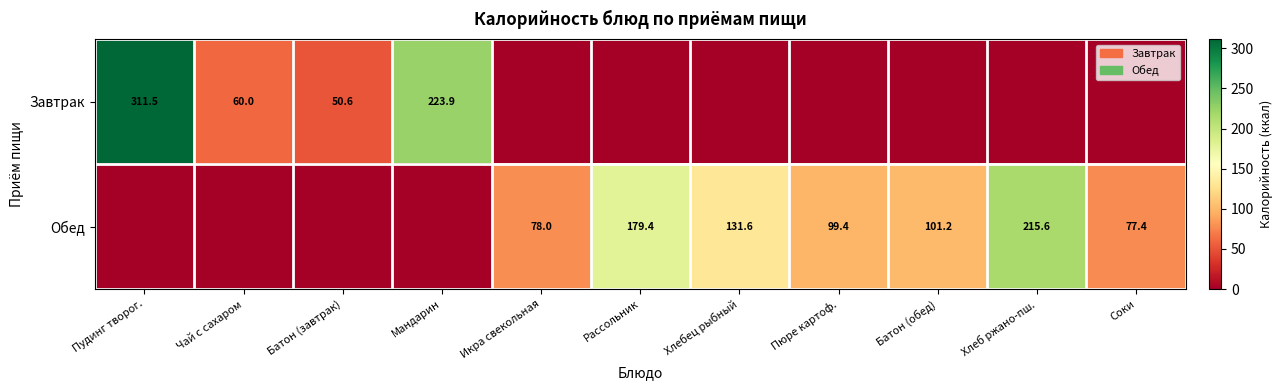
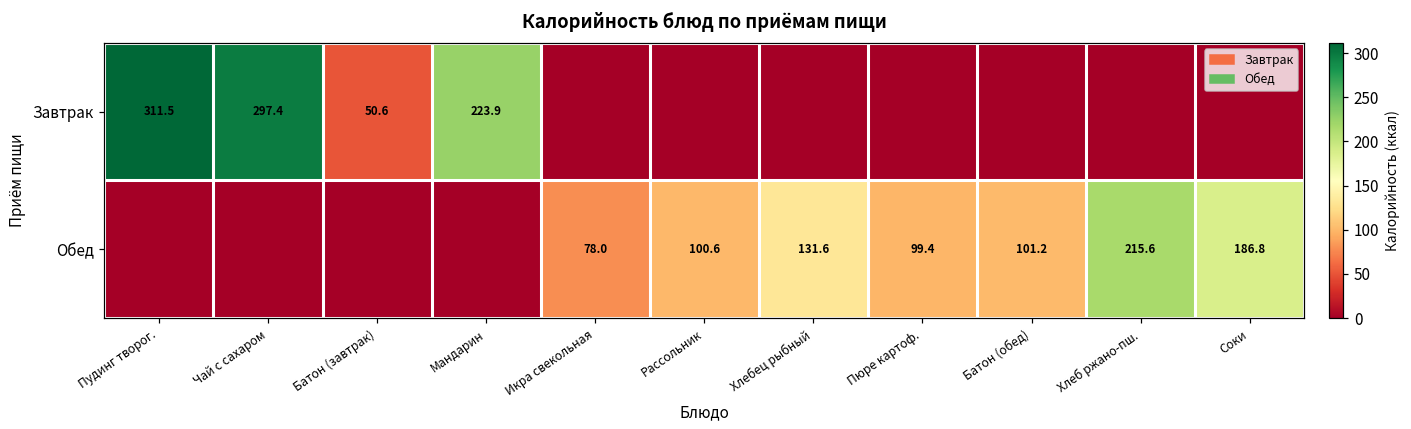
  {
    "Завтрак": {
      "Пудинг творог.": 311.5,
-     "Чай с сахаром": 60.0,
+     "Чай с сахаром": 297.4,
      "Батон (завтрак)": 50.6,
      "Мандарин": 223.9
    },
    "Обед": {
      "Икра свекольная": 78.0,
-     "Рассольник": 179.4,
+     "Рассольник": 100.6,
      "Хлебец рыбный": 131.6,
      "Пюре картоф.": 99.4,
      "Батон (обед)": 101.2,
      "Хлеб ржано-пш.": 215.6,
-     "Соки": 77.4
+     "Соки": 186.8
    }
  }
